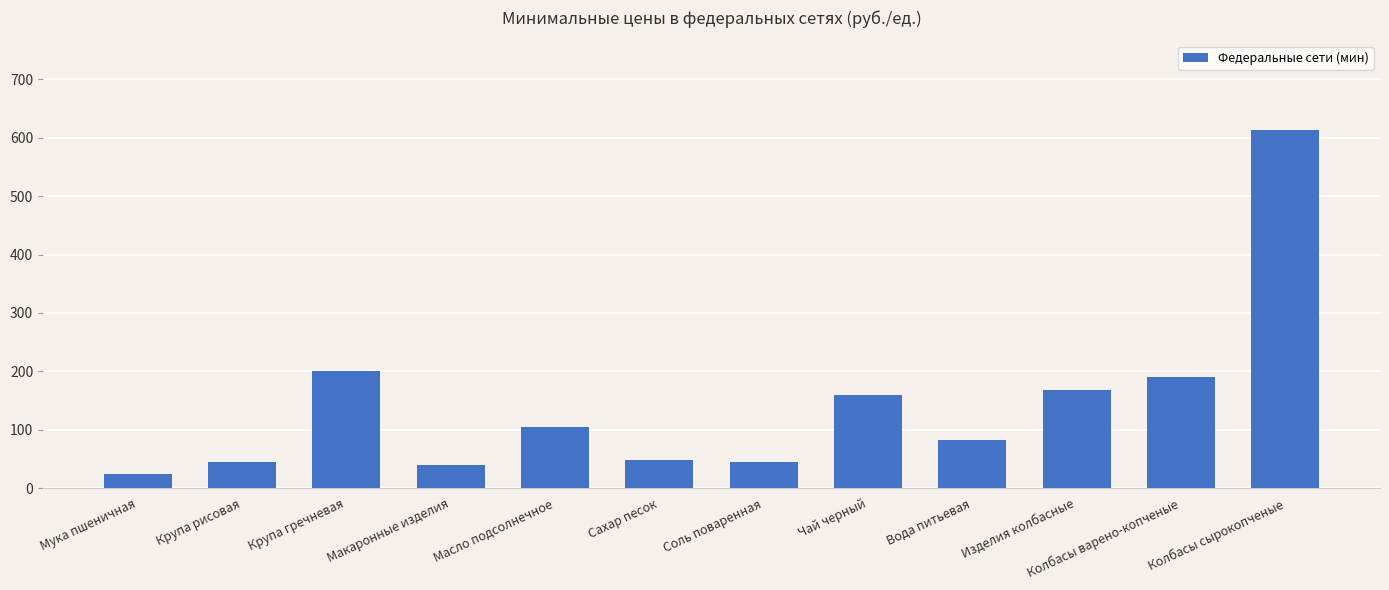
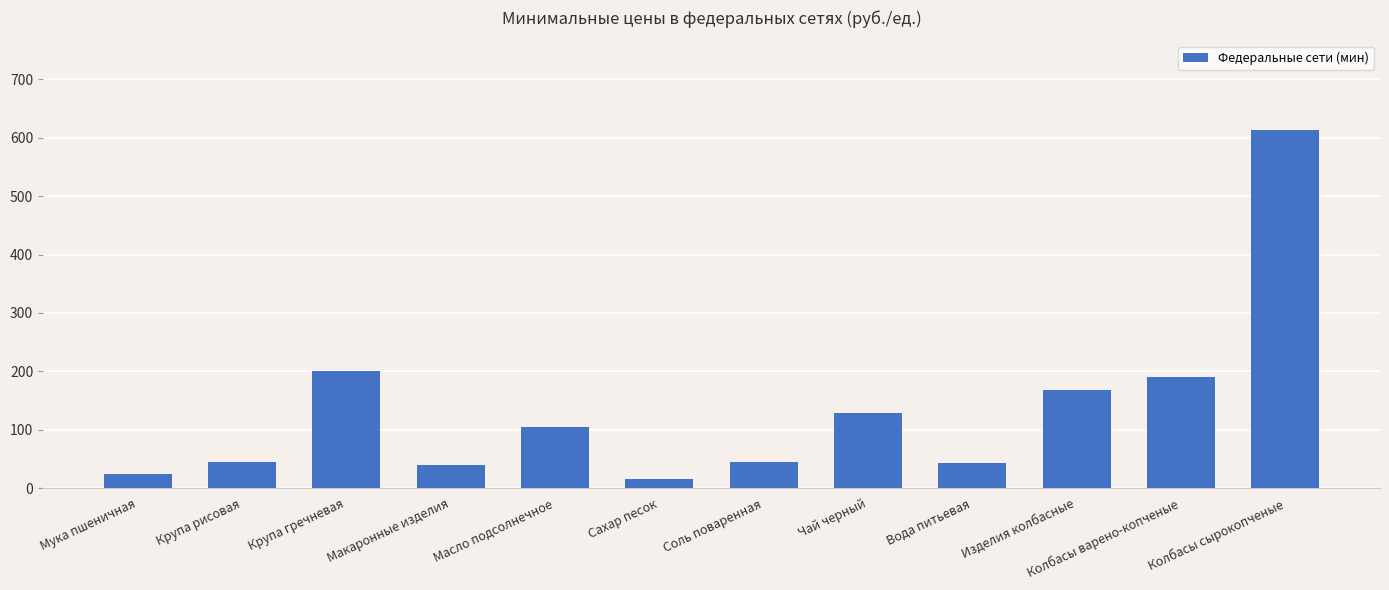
  {
    "Мука пшеничная": 20,
    "Крупа рисовая": 40,
    "Крупа гречневая": 200,
    "Макаронные изделия": 40,
    "Масло подсолнечное": 100,
-   "Сахар песок": 50,
+   "Сахар песок": 20,
    "Соль поваренная": 40,
-   "Чай черный": 160,
-   "Вода питьевая": 80,
+   "Чай черный": 130,
+   "Вода питьевая": 40,
    "Изделия колбасные": 170,
    "Колбасы варено-копченые": 190,
    "Колбасы сырокопченые": 610
  }
